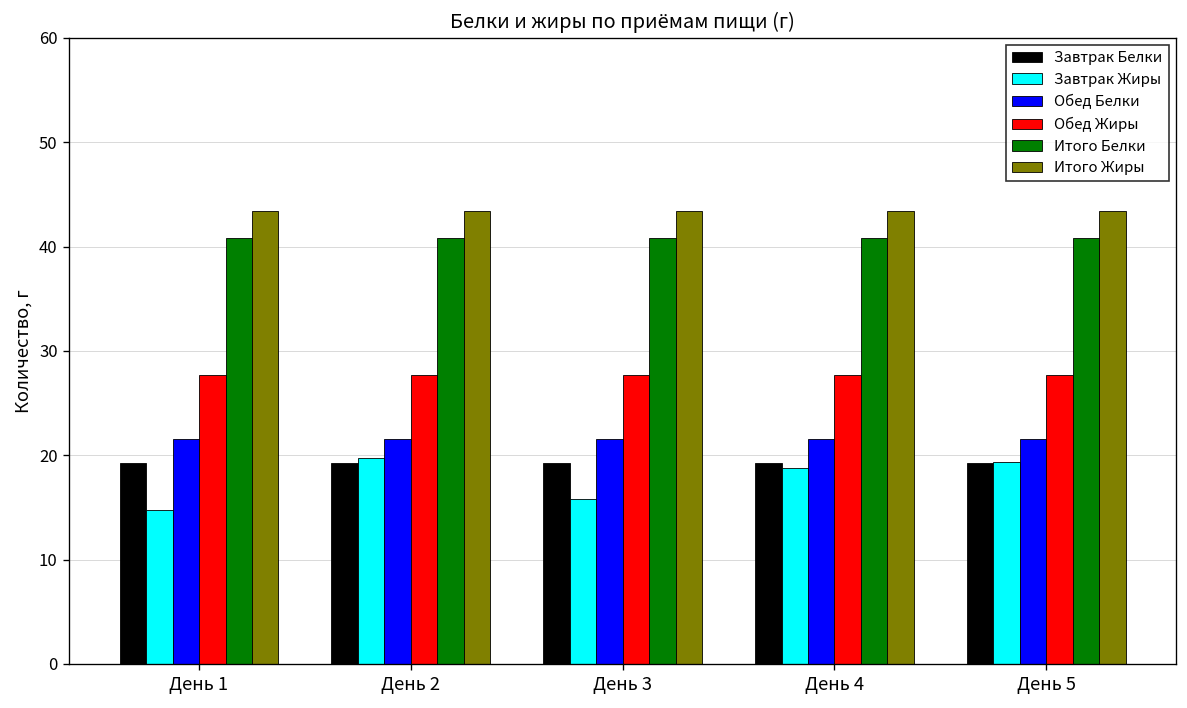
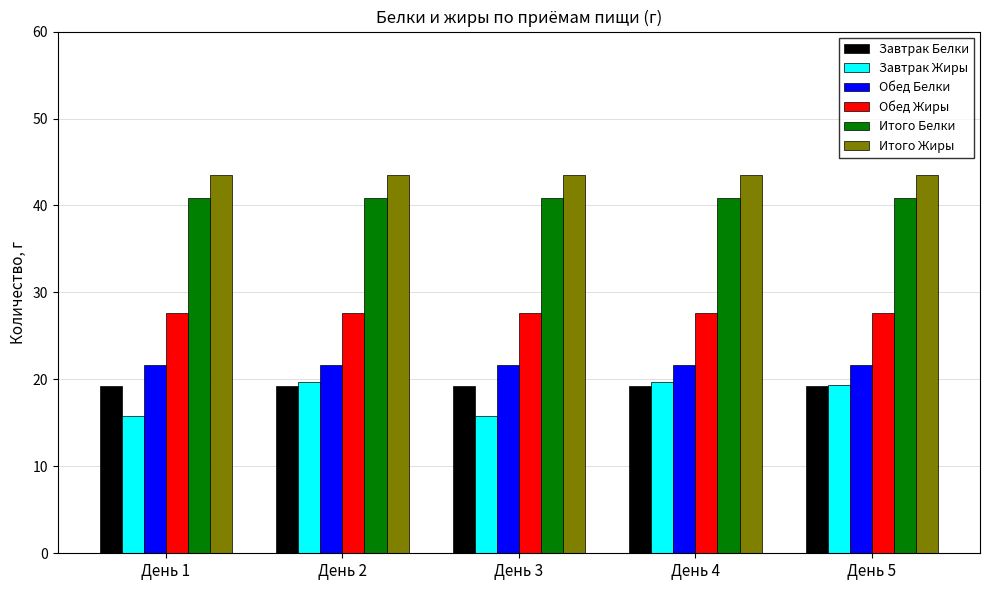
  {
    "Завтрак Белки": {
      "День 1": 19,
      "День 2": 19,
      "День 3": 19,
      "День 4": 19,
      "День 5": 19
    },
    "Завтрак Жиры": {
-     "День 1": 15,
+     "День 1": 16,
      "День 2": 20,
      "День 3": 16,
-     "День 4": 19,
+     "День 4": 20,
      "День 5": 19
    },
    "Обед Белки": {
      "День 1": 22,
      "День 2": 22,
      "День 3": 22,
      "День 4": 22,
      "День 5": 22
    },
    "Обед Жиры": {
      "День 1": 28,
      "День 2": 28,
      "День 3": 28,
      "День 4": 28,
      "День 5": 28
    },
    "Итого Белки": {
      "День 1": 41,
      "День 2": 41,
      "День 3": 41,
      "День 4": 41,
      "День 5": 41
    },
    "Итого Жиры": {
      "День 1": 43,
      "День 2": 43,
      "День 3": 43,
      "День 4": 43,
      "День 5": 43
    }
  }
